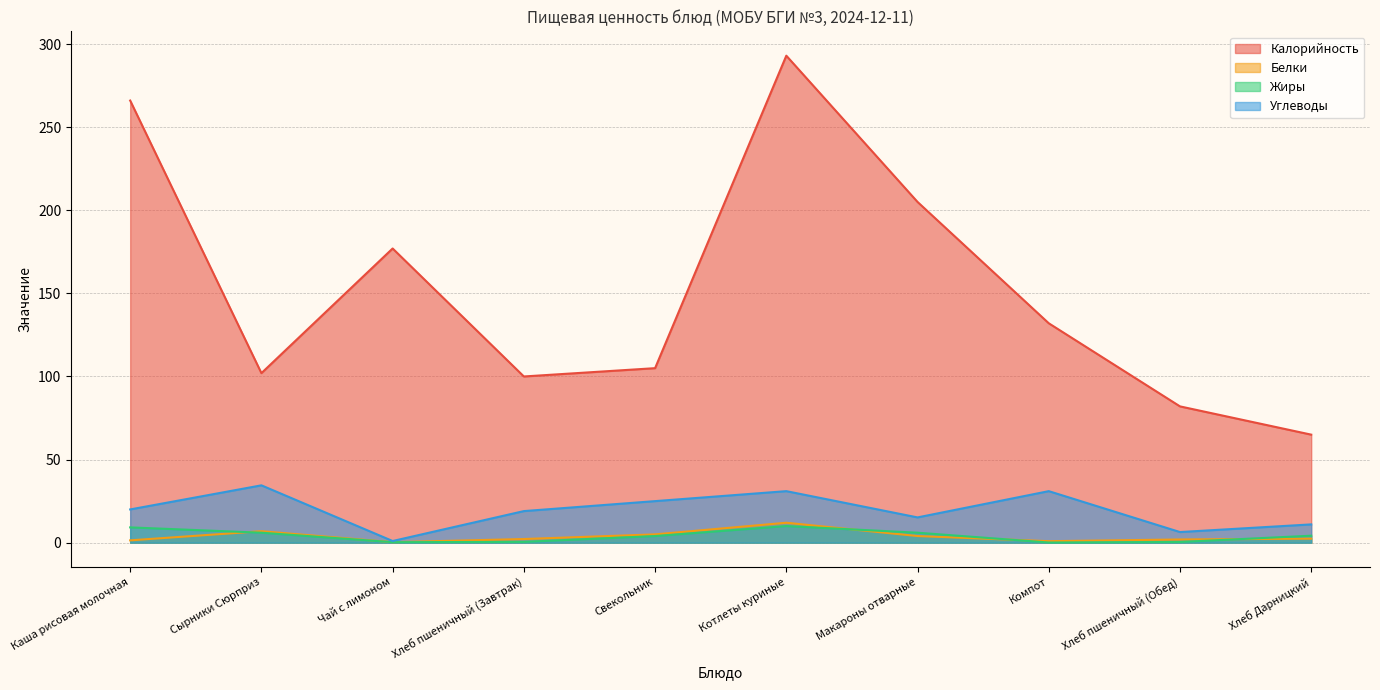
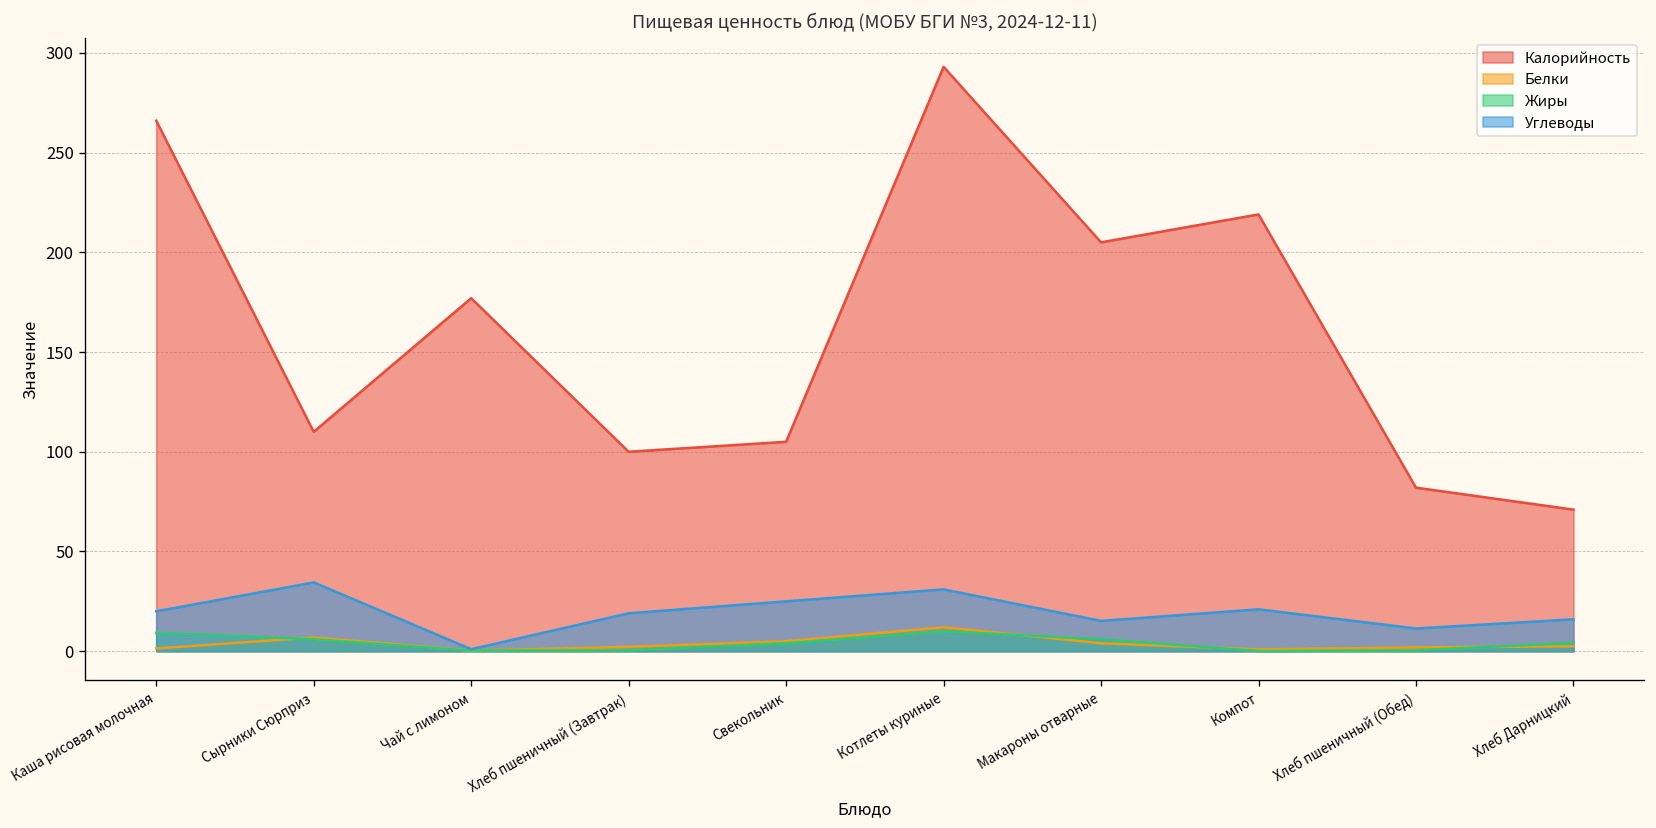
  {
    "Калорийность": {
      "Каша рисовая молочная": 266,
-     "Сырники Сюрприз": 102,
+     "Сырники Сюрприз": 110,
      "Чай с лимоном": 177,
      "Хлеб пшеничный (Завтрак)": 100,
      "Свекольник": 105,
      "Котлеты куриные": 293,
      "Макароны отварные": 205,
-     "Компот": 132,
+     "Компот": 219,
      "Хлеб пшеничный (Обед)": 82,
-     "Хлеб Дарницкий": 65
+     "Хлеб Дарницкий": 71
    },
    "Белки": {
      "Каша рисовая молочная": 1,
      "Хлеб пшеничный (Завтрак)": 2,
      "Котлеты куриные": 12,
      "Макароны отварные": 4,
      "Хлеб Дарницкий": 2
    },
    "Жиры": {
      "Каша рисовая молочная": 9,
      "Хлеб пшеничный (Завтрак)": 0,
      "Котлеты куриные": 10,
      "Макароны отварные": 6,
      "Хлеб Дарницкий": 4
    },
    "Углеводы": {
      "Каша рисовая молочная": 20,
      "Сырники Сюрприз": 35,
      "Хлеб пшеничный (Завтрак)": 19,
      "Свекольник": 25,
      "Котлеты куриные": 31,
      "Макароны отварные": 15,
-     "Компот": 31,
-     "Хлеб пшеничный (Обед)": 6,
-     "Хлеб Дарницкий": 11
+     "Компот": 21,
+     "Хлеб пшеничный (Обед)": 11,
+     "Хлеб Дарницкий": 16
    }
  }
